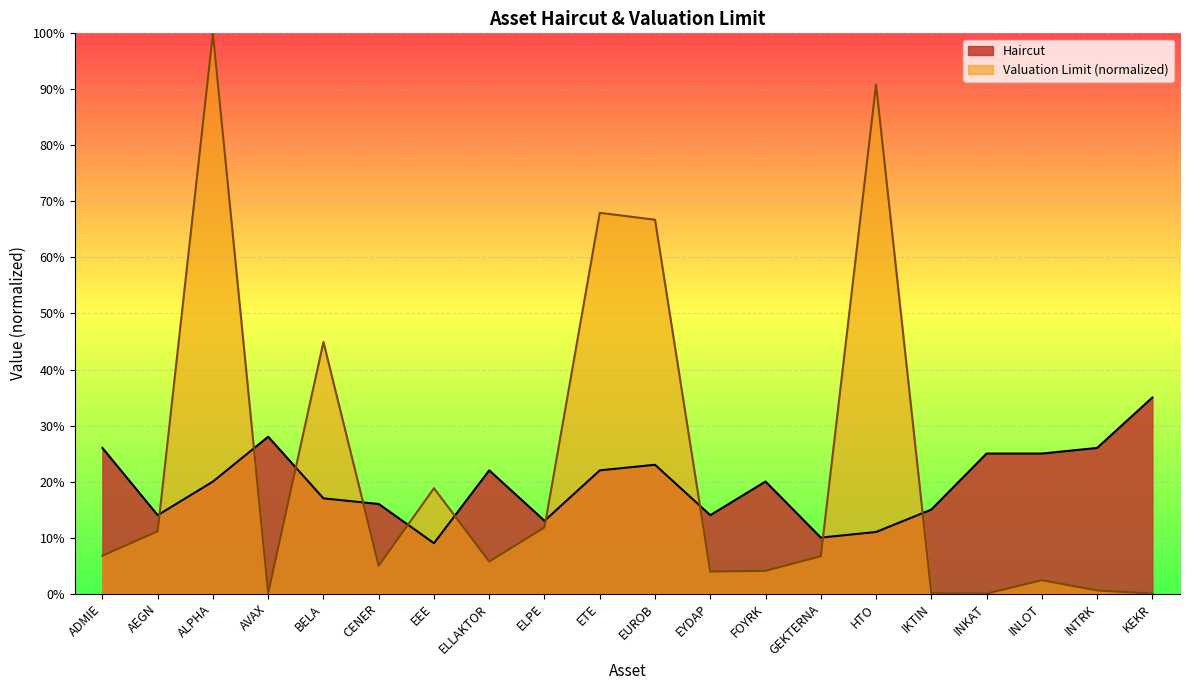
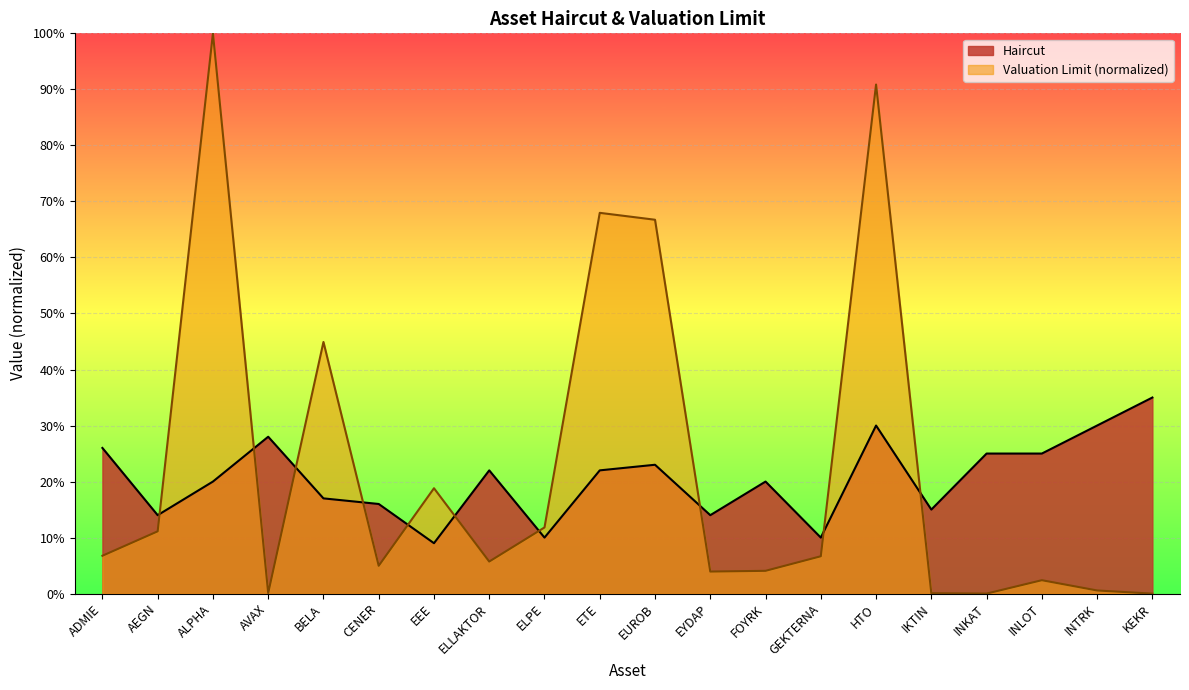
  {
    "Haircut": {
      "ADMIE": "26%",
      "AEGN": "14%",
      "ALPHA": "20%",
      "AVAX": "28%",
      "BELA": "17%",
      "CENER": "16%",
      "EEE": "9%",
      "ELLAKTOR": "22%",
-     "ELPE": "13%",
+     "ELPE": "10%",
      "ETE": "22%",
      "EUROB": "23%",
      "EYDAP": "14%",
      "FOYRK": "20%",
      "GEKTERNA": "10%",
-     "HTO": "11%",
+     "HTO": "30%",
      "IKTIN": "15%",
      "INKAT": "25%",
      "INLOT": "25%",
-     "INTRK": "26%",
+     "INTRK": "30%",
      "KEKR": "35%"
    },
    "Valuation Limit (normalized)": {
      "ADMIE": "7%",
      "AEGN": "11%",
      "ALPHA": "100%",
      "AVAX": "0%",
      "BELA": "45%",
      "CENER": "5%",
      "EEE": "19%",
      "ELLAKTOR": "6%",
      "ELPE": "12%",
      "ETE": "68%",
      "EUROB": "67%",
      "EYDAP": "4%",
      "FOYRK": "4%",
      "GEKTERNA": "7%",
      "HTO": "91%",
      "IKTIN": "0%",
      "INKAT": "0%",
      "INLOT": "2%",
      "INTRK": "1%",
      "KEKR": "0%"
    }
  }
